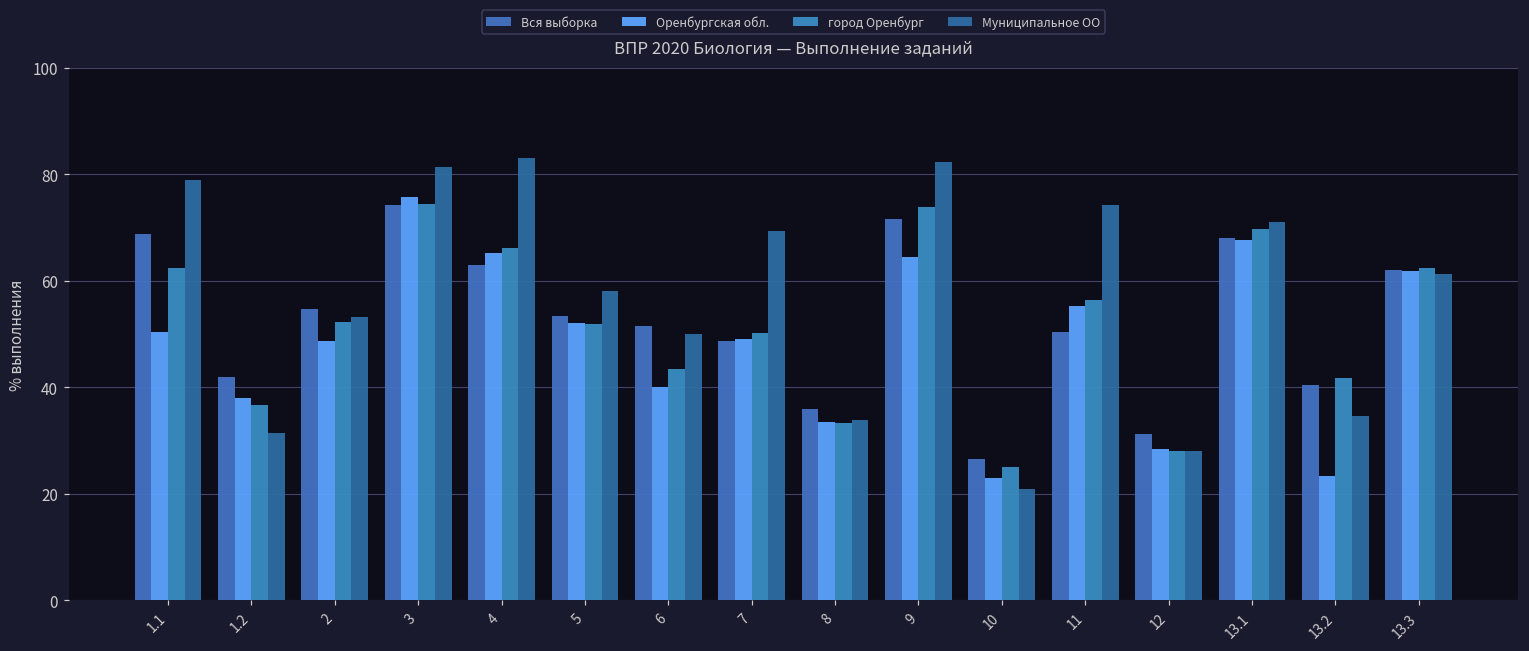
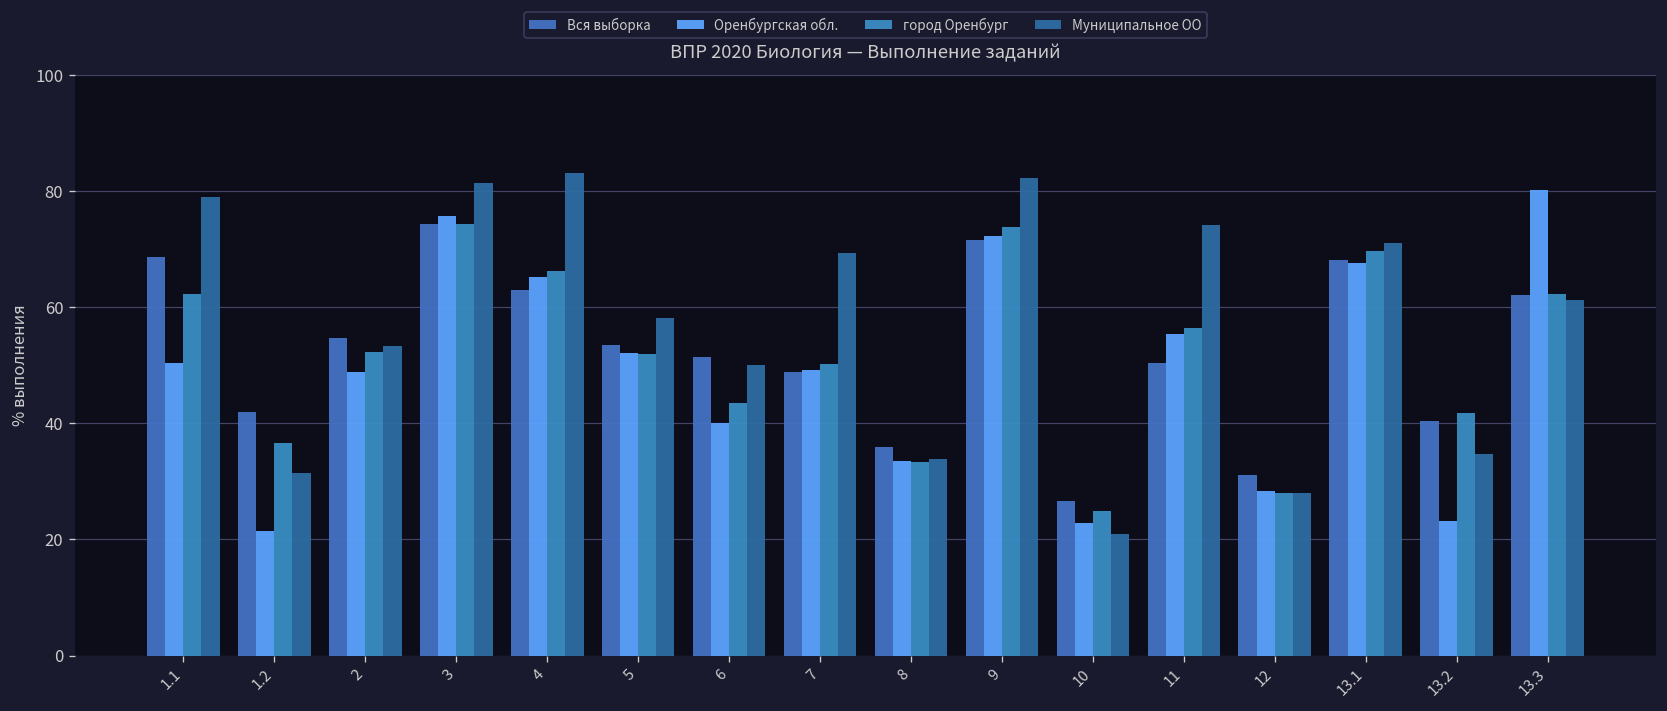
  {
    "Оренбургская обл.": {
      "1.1": 50,
-     "1.2": 38,
+     "1.2": 21,
      "2": 49,
      "3": 76,
      "4": 65,
      "5": 52,
      "6": 40,
      "7": 49,
      "8": 34,
-     "9": 65,
+     "9": 72,
      "10": 23,
      "11": 55,
      "12": 28,
      "13.1": 68,
      "13.2": 23,
-     "13.3": 62
+     "13.3": 80
    }
  }
